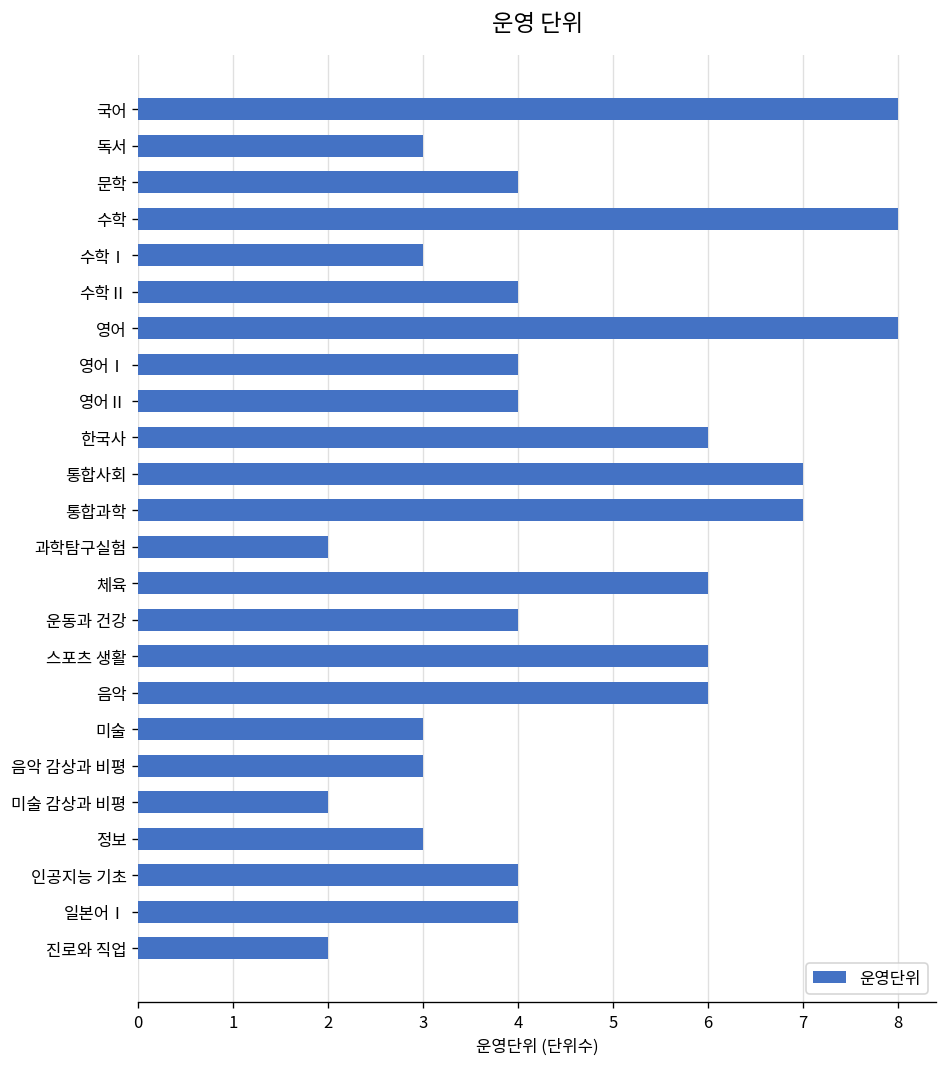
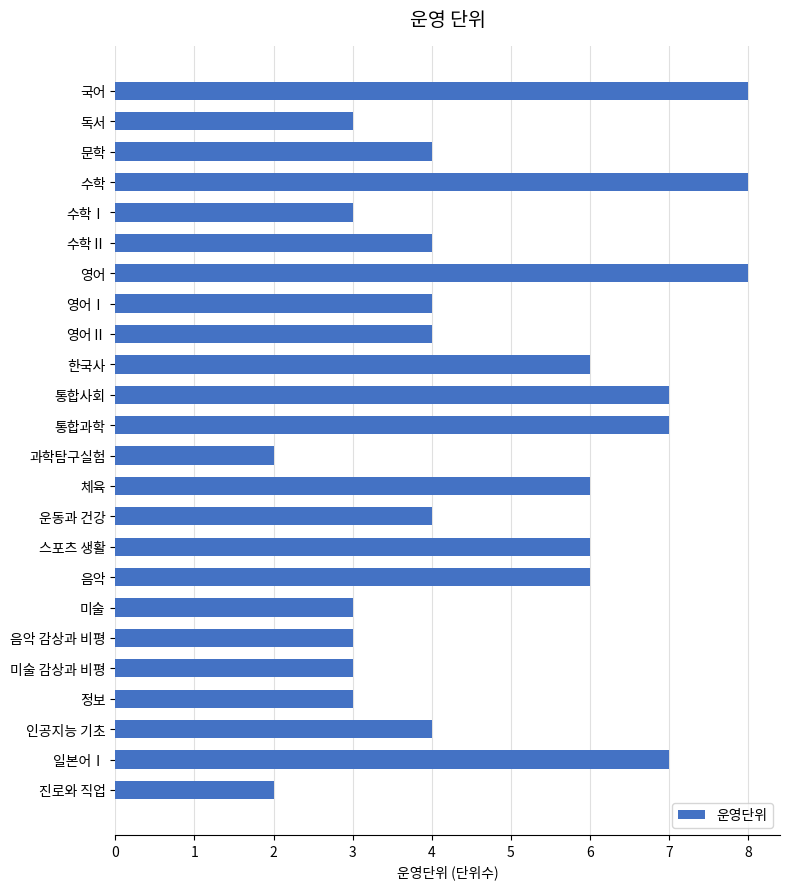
  {
    "국어": 8,
    "독서": 3,
    "문학": 4,
    "수학": 8,
    "수학Ⅰ": 3,
    "수학Ⅱ": 4,
    "영어": 8,
    "영어Ⅰ": 4,
    "영어Ⅱ": 4,
    "한국사": 6,
    "통합사회": 7,
    "통합과학": 7,
    "과학탐구실험": 2,
    "체육": 6,
    "운동과 건강": 4,
    "스포츠 생활": 6,
    "음악": 6,
    "미술": 3,
    "음악 감상과 비평": 3,
-   "미술 감상과 비평": 2,
+   "미술 감상과 비평": 3,
    "정보": 3,
    "인공지능 기초": 4,
-   "일본어Ⅰ": 4,
+   "일본어Ⅰ": 7,
    "진로와 직업": 2
  }
